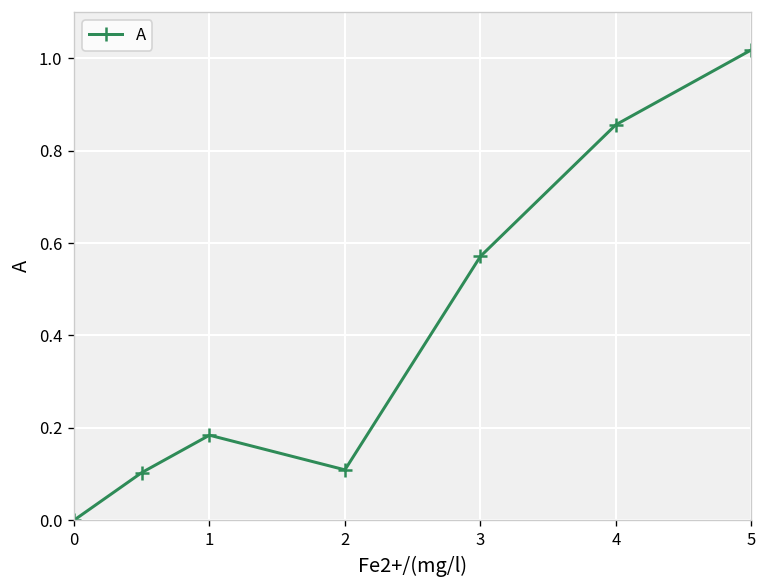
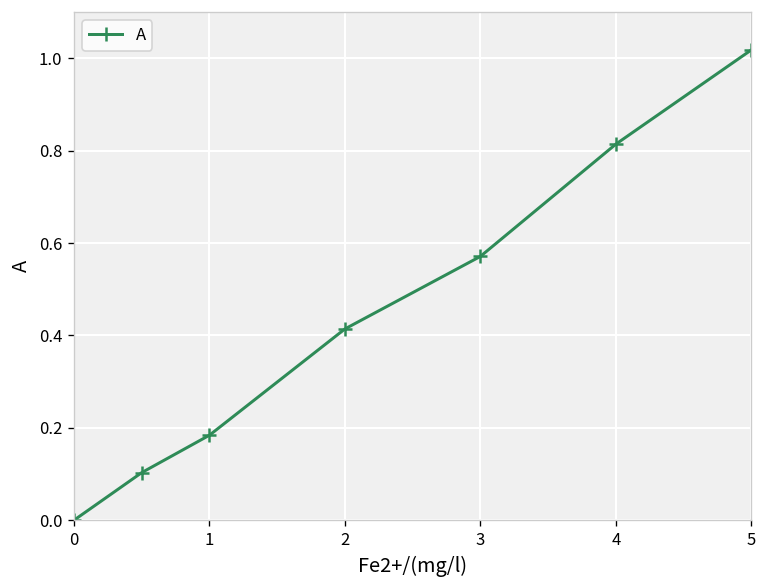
  {
    "0": 0.00,
    "1": 0.18,
-   "2": 0.11,
+   "2": 0.41,
    "3": 0.57,
-   "4": 0.86,
+   "4": 0.81,
    "5": 1.02
  }
